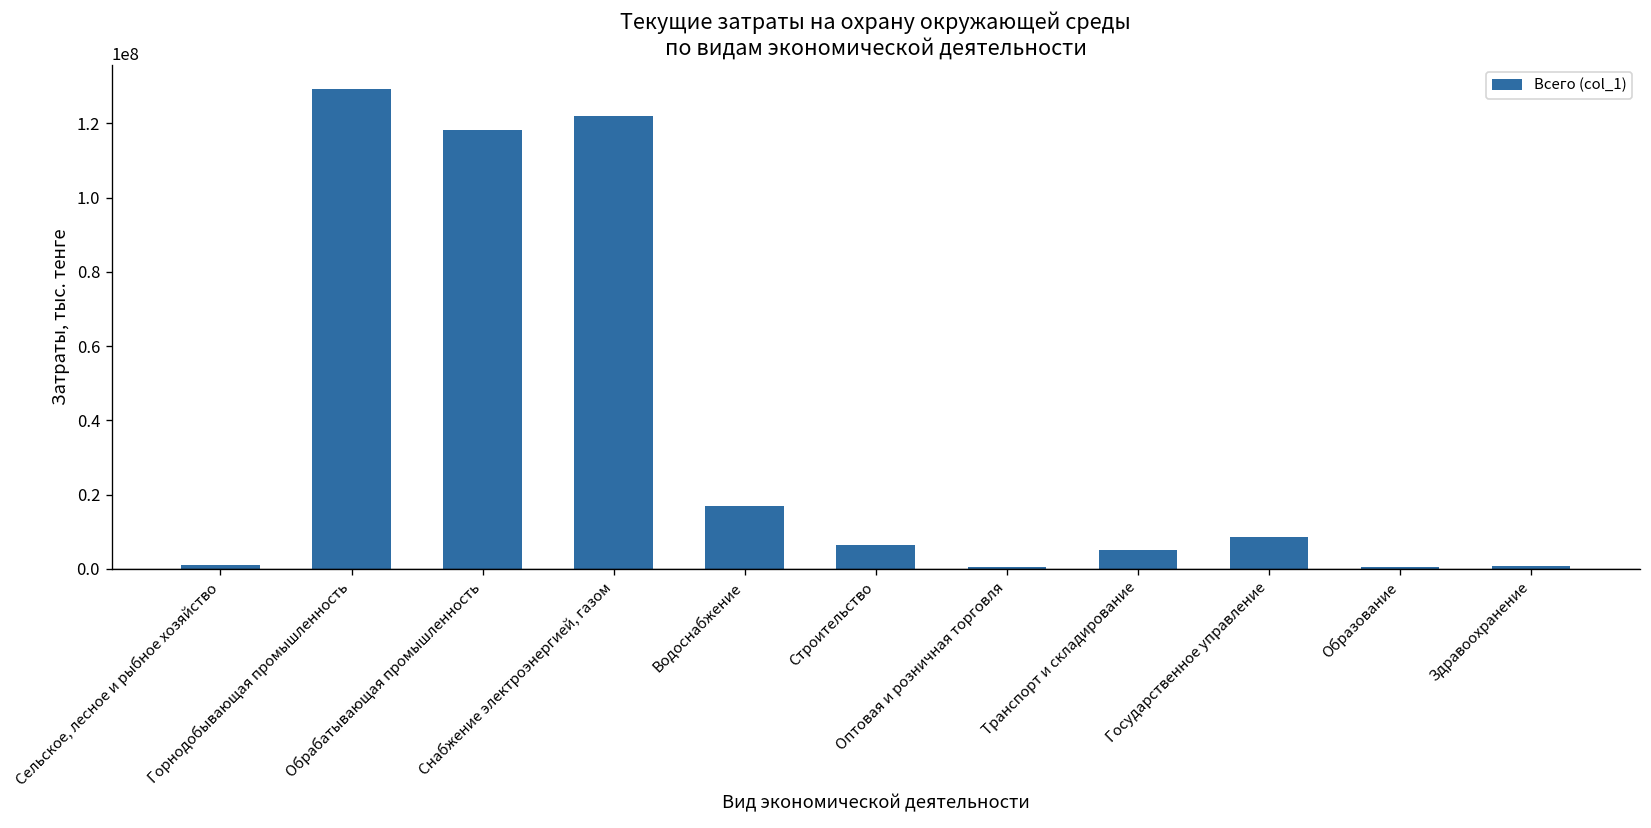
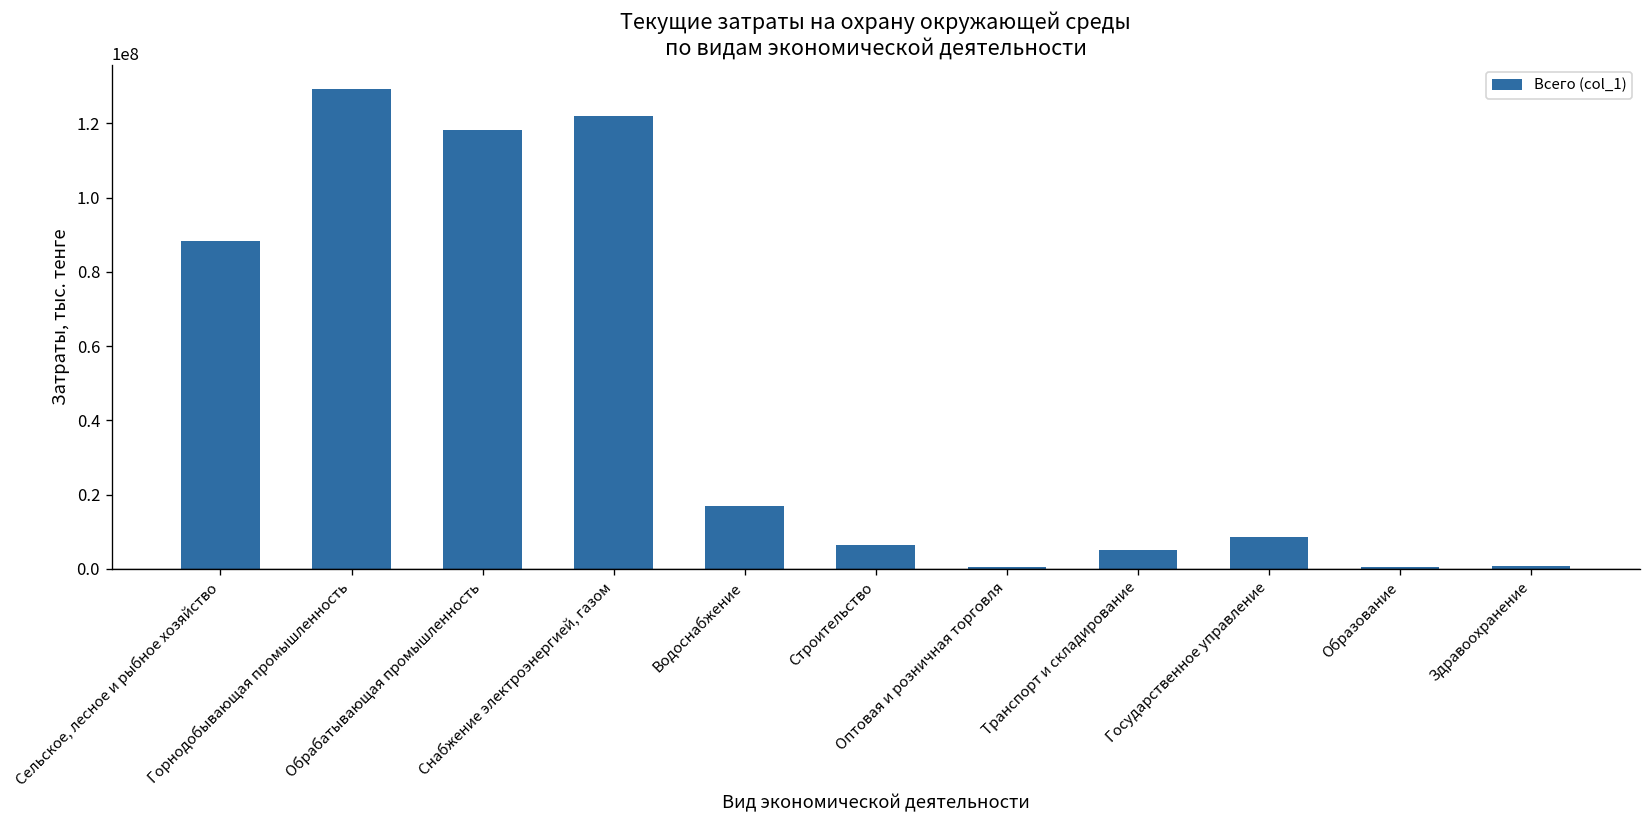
  {
-   "Сельское, лесное и рыбное хозяйство": 1000000,
+   "Сельское, лесное и рыбное хозяйство": 88000000,
    "Горнодобывающая промышленность": 129000000,
    "Обрабатывающая промышленность": 118000000,
    "Снабжение электроэнергией, газом": 122000000,
    "Водоснабжение": 17000000,
    "Строительство": 6000000,
    "Транспорт и складирование": 5000000,
    "Государственное управление": 9000000
  }
